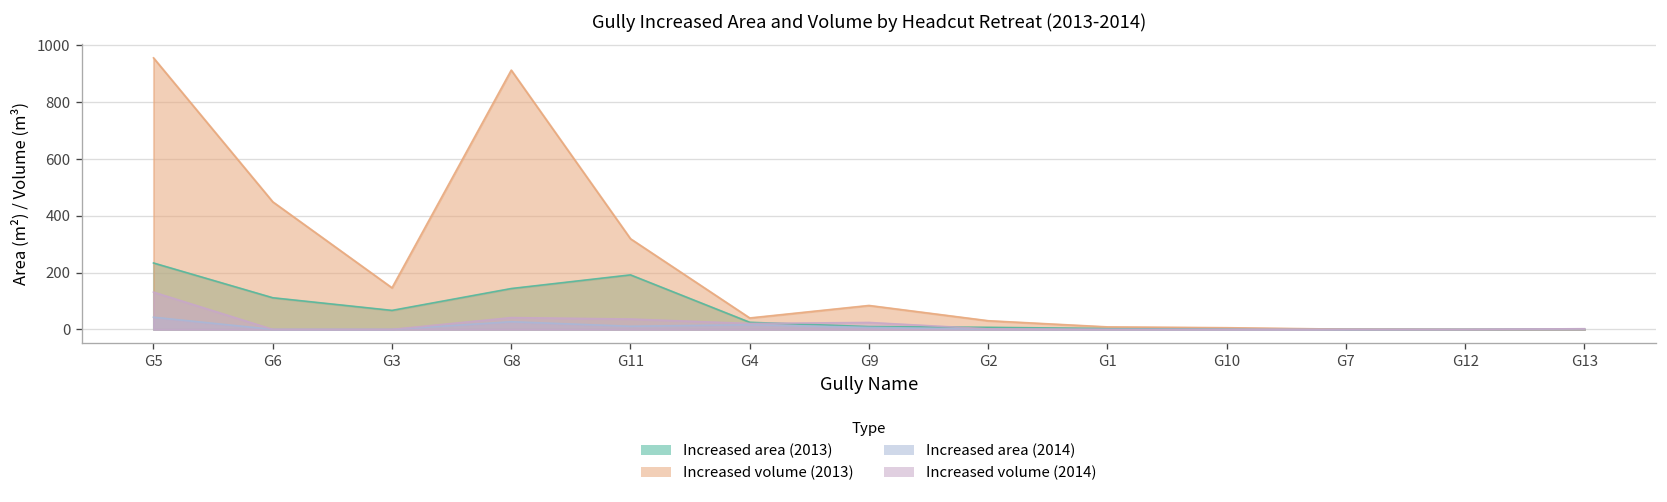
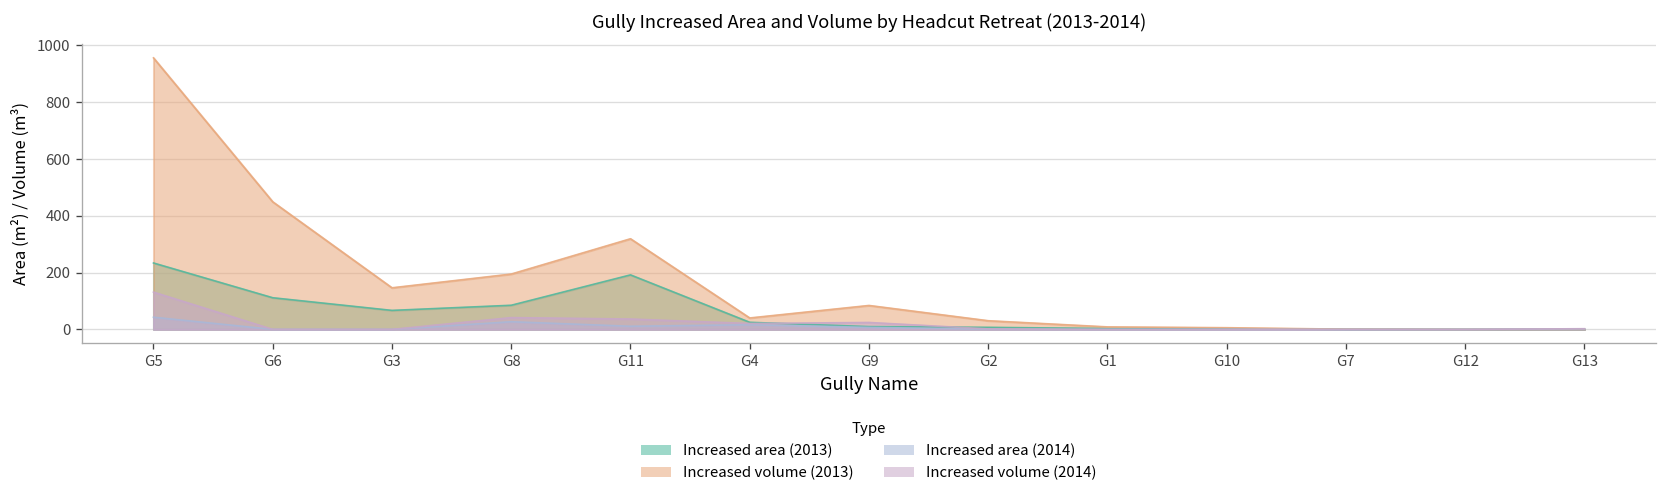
  {
    "Increased area (2013)": {
      "G5": 230,
      "G6": 110,
      "G3": 70,
-     "G8": 140,
+     "G8": 80,
      "G11": 190
    },
    "Increased volume (2013)": {
      "G5": 960,
      "G6": 450,
      "G3": 150,
-     "G8": 910,
+     "G8": 190,
      "G11": 320,
      "G4": 40,
      "G9": 80,
      "G2": 30
    }
  }
